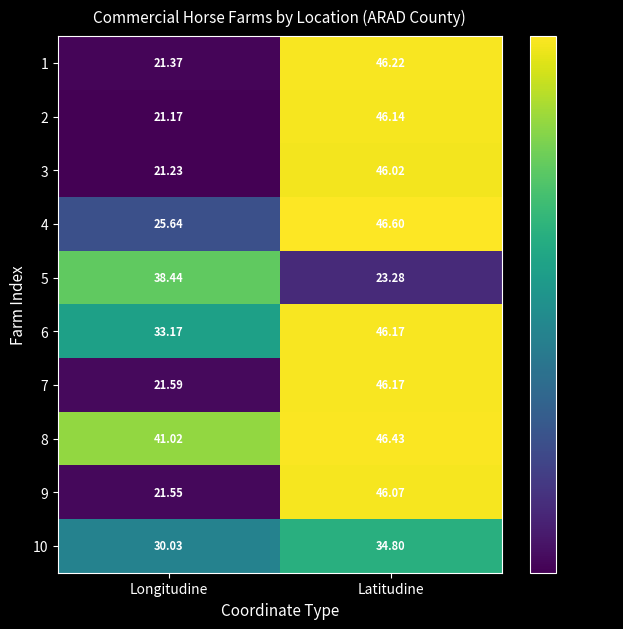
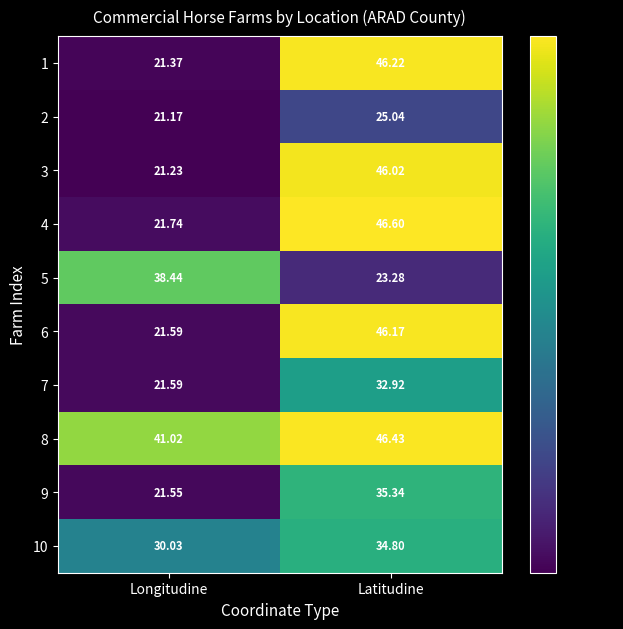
  {
    "1": {
      "Longitudine": 21.37,
      "Latitudine": 46.22
    },
    "2": {
      "Longitudine": 21.17,
-     "Latitudine": 46.14
+     "Latitudine": 25.04
    },
    "3": {
      "Longitudine": 21.23,
      "Latitudine": 46.02
    },
    "4": {
-     "Longitudine": 25.64,
+     "Longitudine": 21.74,
      "Latitudine": 46.60
    },
    "5": {
      "Longitudine": 38.44,
      "Latitudine": 23.28
    },
    "6": {
-     "Longitudine": 33.17,
+     "Longitudine": 21.59,
      "Latitudine": 46.17
    },
    "7": {
      "Longitudine": 21.59,
-     "Latitudine": 46.17
+     "Latitudine": 32.92
    },
    "8": {
      "Longitudine": 41.02,
      "Latitudine": 46.43
    },
    "9": {
      "Longitudine": 21.55,
-     "Latitudine": 46.07
+     "Latitudine": 35.34
    },
    "10": {
      "Longitudine": 30.03,
      "Latitudine": 34.80
    }
  }
